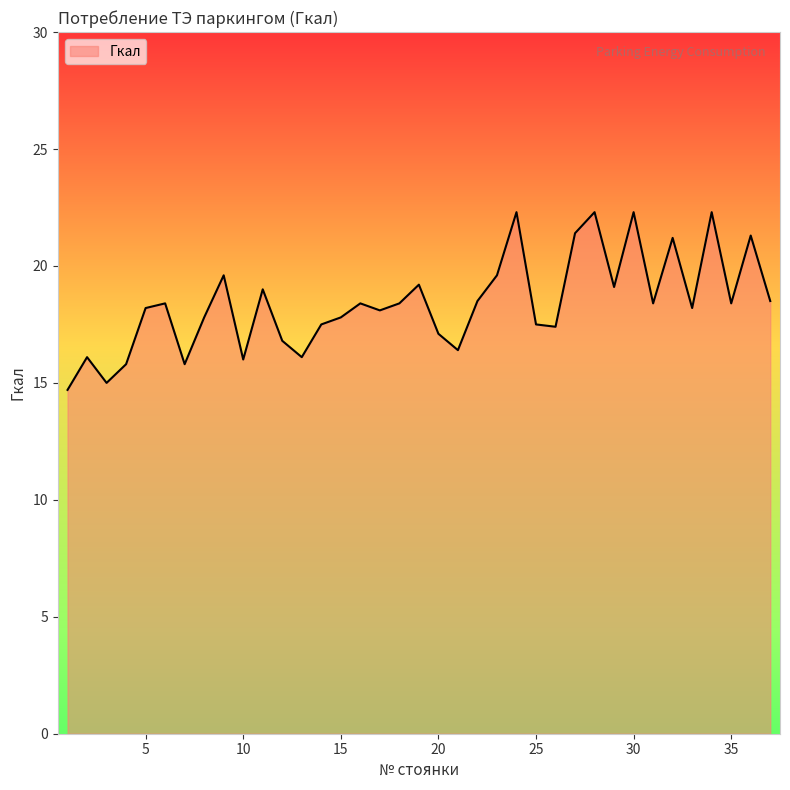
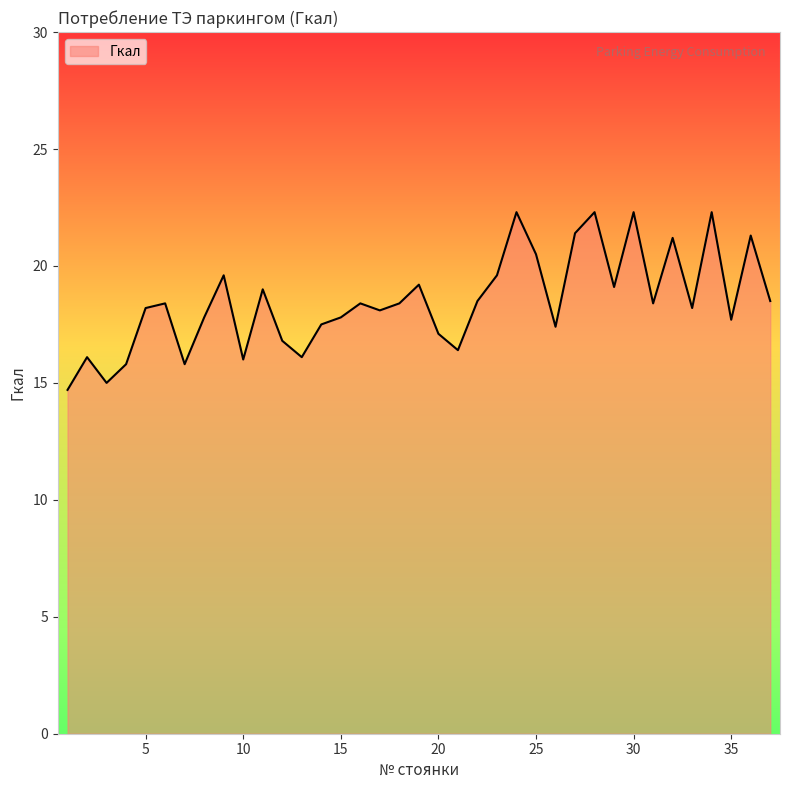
  {
    "5": 18.2,
    "10": 16.0,
    "15": 17.8,
    "20": 17.1,
-   "25": 17.5,
+   "25": 20.5,
    "30": 22.3,
-   "35": 18.4
+   "35": 17.7
  }
